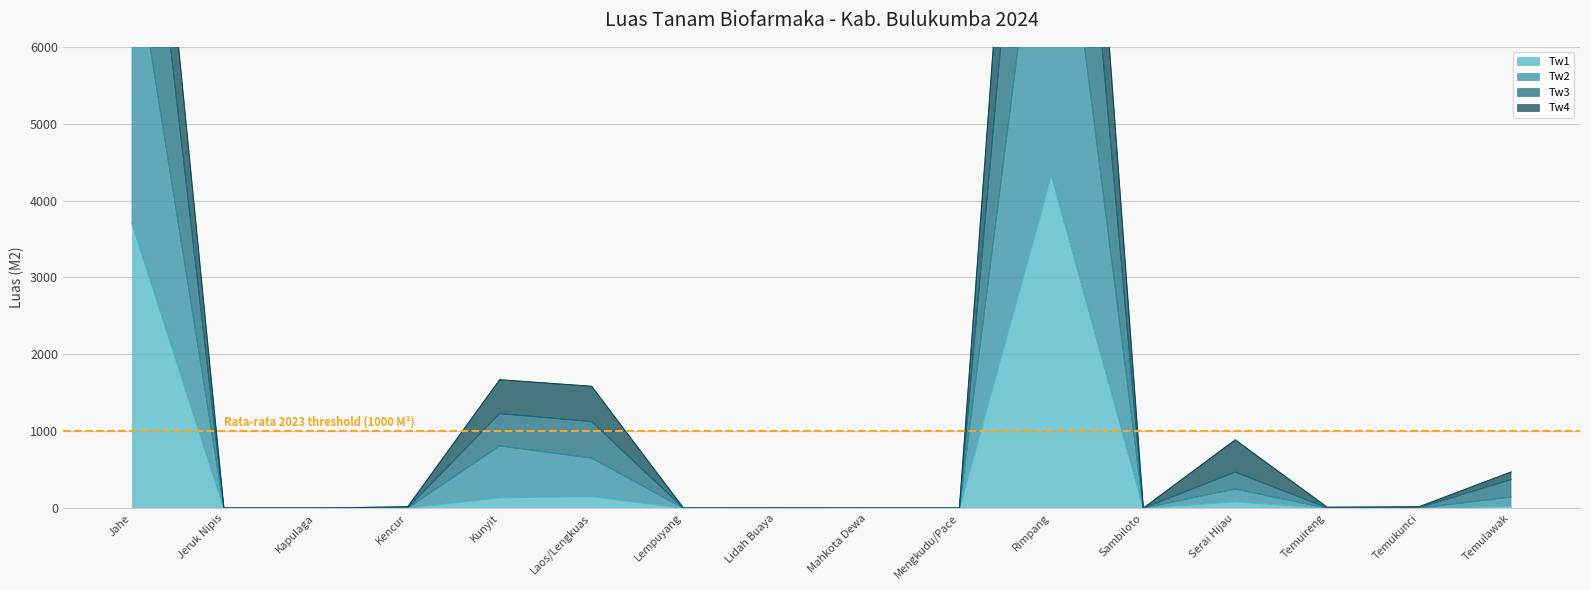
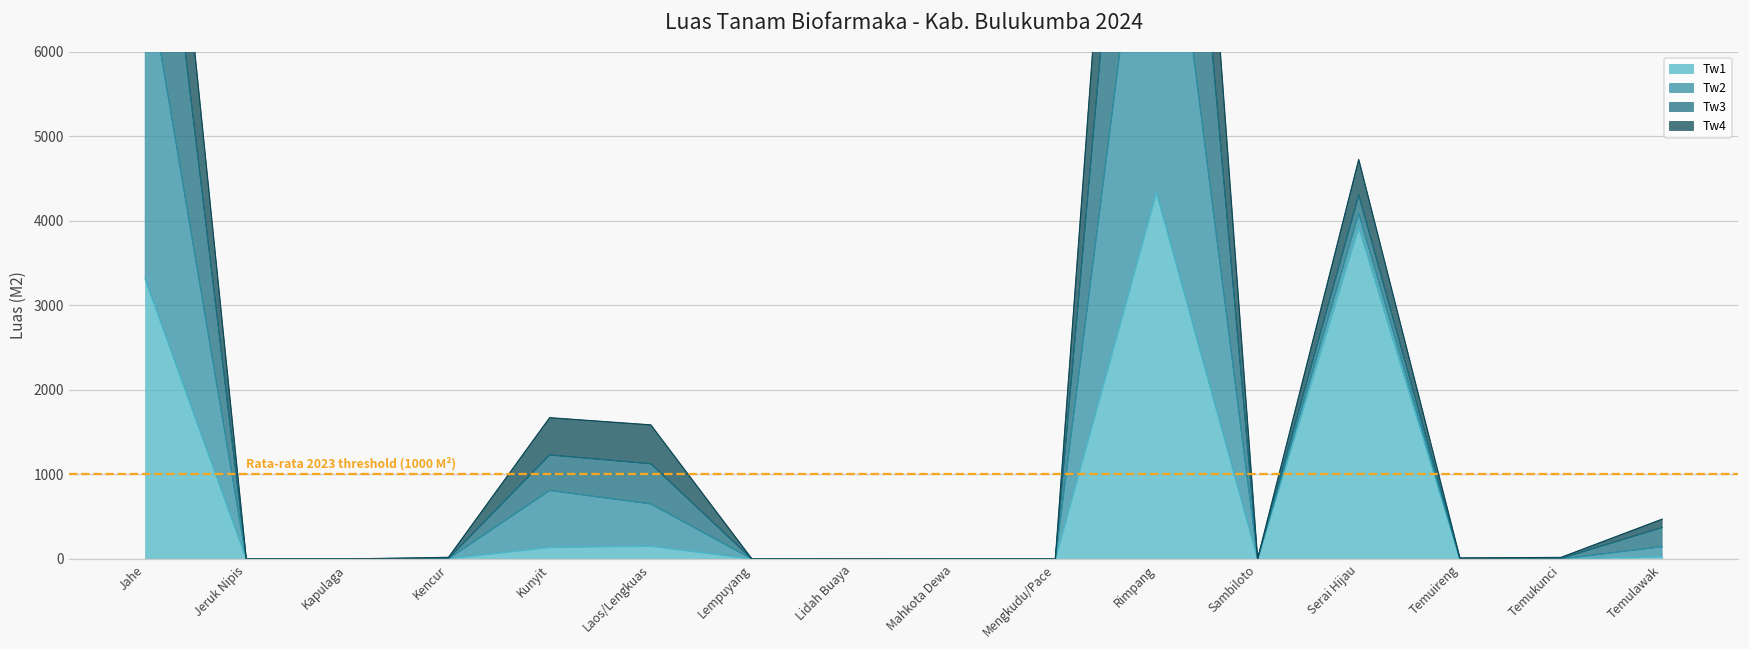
  {
    "Tw1": {
-     "Jahe": 3700,
+     "Jahe": 3300,
      "Kunyit": 100,
      "Laos/Lengkuas": 200,
      "Rimpang": 4300,
-     "Serai Hijau": 100,
+     "Serai Hijau": 3900,
      "Temulawak": 0
    }
  }
